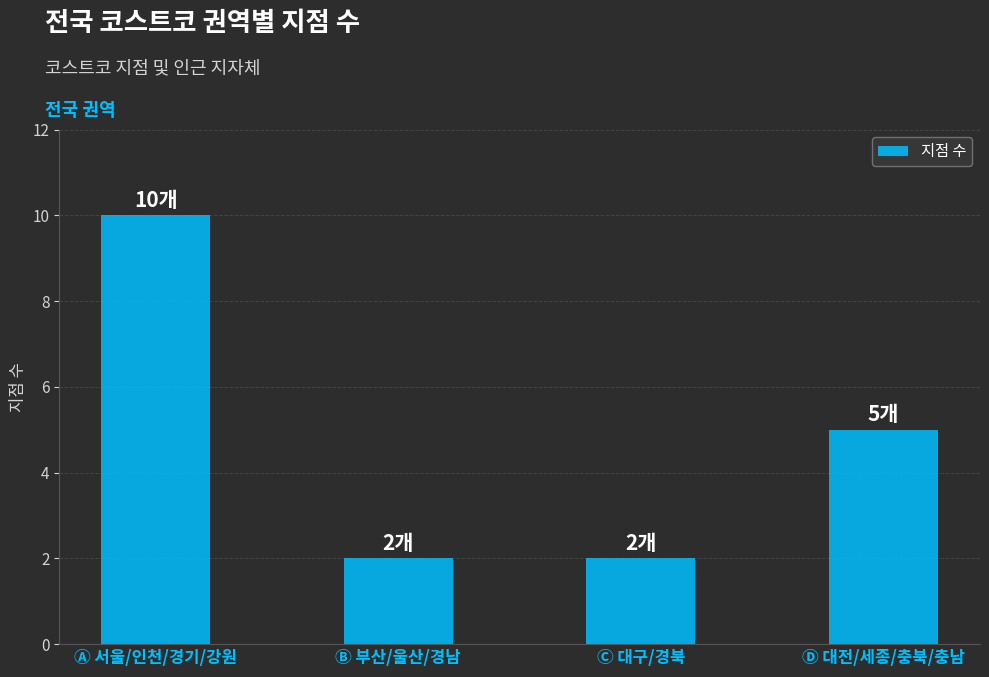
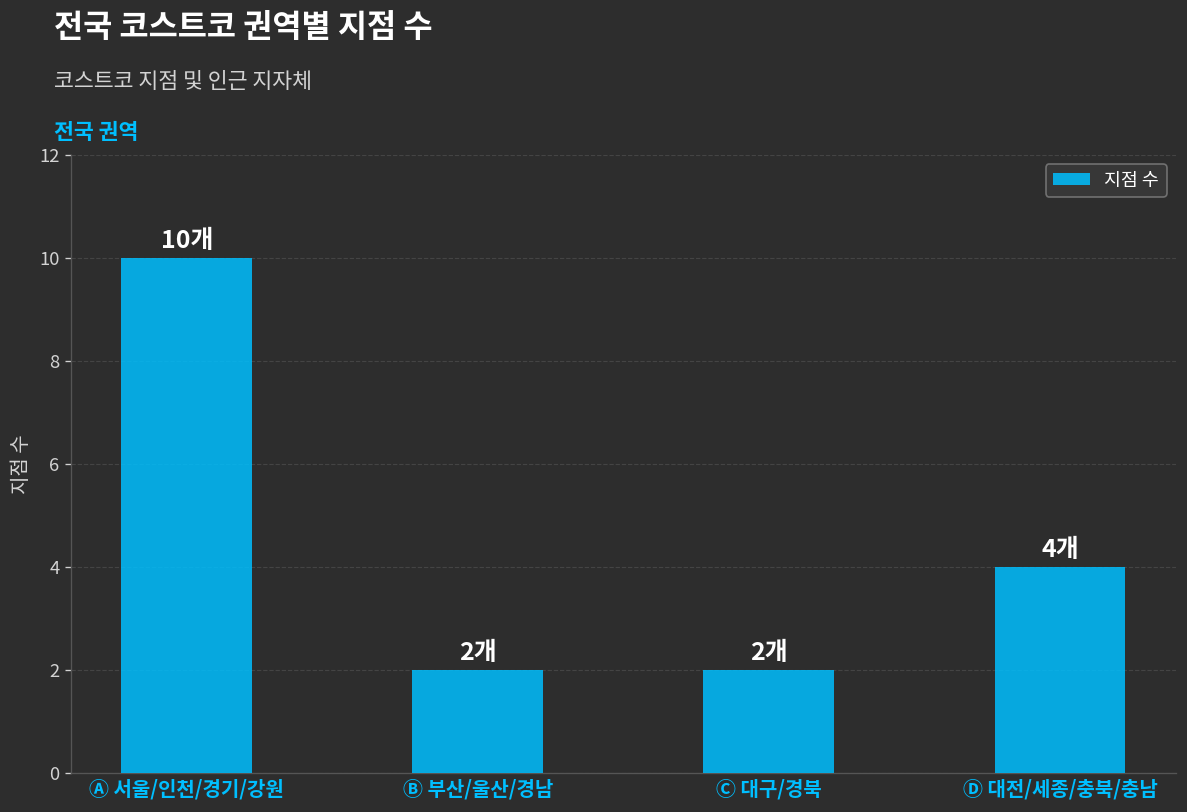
  {
    "Ⓐ 서울/인천/경기/강원": "10개",
    "Ⓑ 부산/울산/경남": "2개",
    "Ⓒ 대구/경북": "2개",
-   "Ⓓ 대전/세종/충북/충남": "5개"
+   "Ⓓ 대전/세종/충북/충남": "4개"
  }
